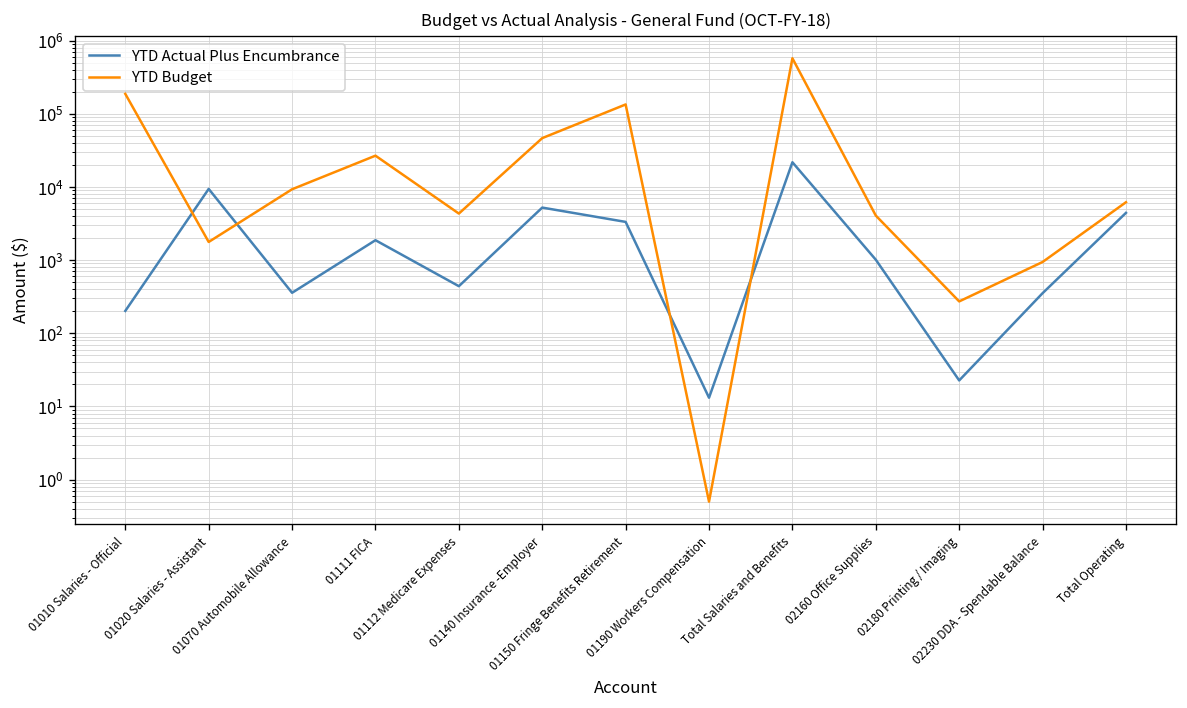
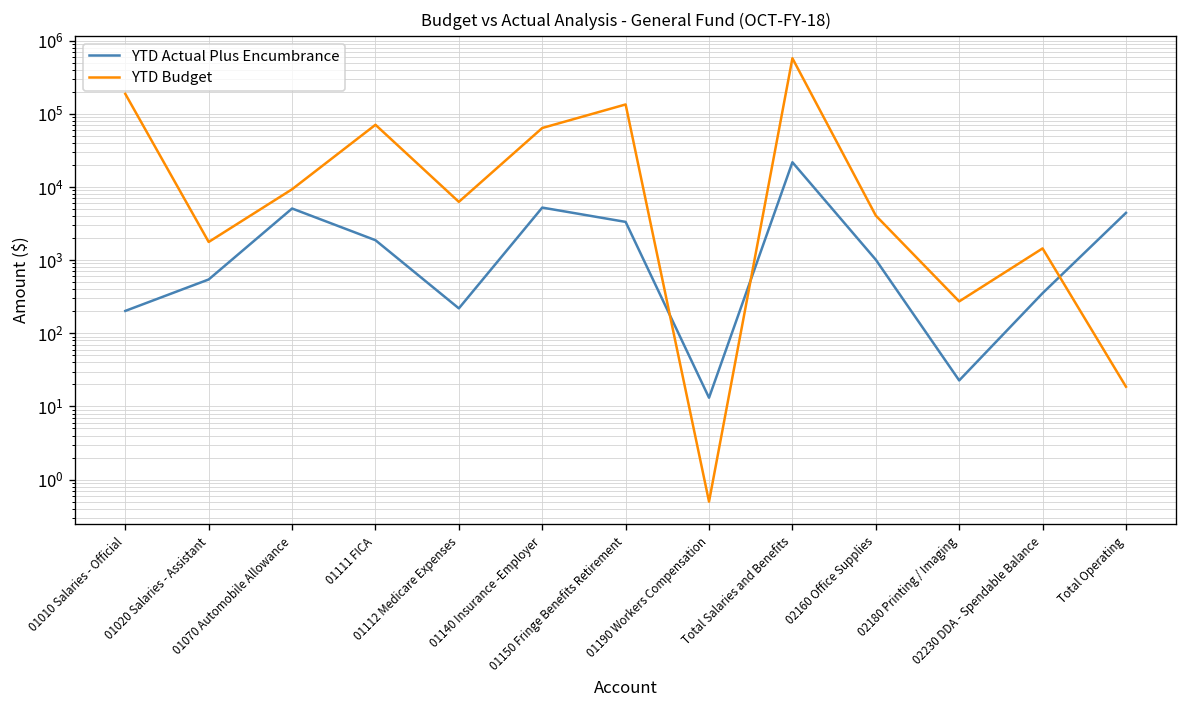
  {
    "YTD Actual Plus Encumbrance": {
      "01010 Salaries - Official": 200,
-     "01020 Salaries - Assistant": 9000,
-     "01070 Automobile Allowance": 400,
+     "01020 Salaries - Assistant": 500,
+     "01070 Automobile Allowance": 5000,
      "01111 FICA": 1900,
-     "01112 Medicare Expenses": 400,
+     "01112 Medicare Expenses": 220,
      "01140 Insurance -Employer": 5000,
      "01150 Fringe Benefits Retirement": 3000,
      "01190 Workers Compensation": 13,
      "Total Salaries and Benefits": 22000,
      "02160 Office Supplies": 1000,
      "02180 Printing / Imaging": 23,
      "02230 DDA - Spendable Balance": 400,
      "Total Operating": 4000
    },
    "YTD Budget": {
      "01020 Salaries - Assistant": 1800,
      "01070 Automobile Allowance": 9000,
-     "01111 FICA": 30000,
-     "01112 Medicare Expenses": 4000,
-     "01140 Insurance -Employer": 50000,
+     "01111 FICA": 70000,
+     "01112 Medicare Expenses": 6000,
+     "01140 Insurance -Employer": 60000,
      "01150 Fringe Benefits Retirement": 130000,
      "01190 Workers Compensation": 0.5,
      "Total Salaries and Benefits": 600000,
      "02160 Office Supplies": 4000,
      "02180 Printing / Imaging": 300,
-     "02230 DDA - Spendable Balance": 900,
-     "Total Operating": 6000
+     "02230 DDA - Spendable Balance": 1400,
+     "Total Operating": 19
    }
  }
